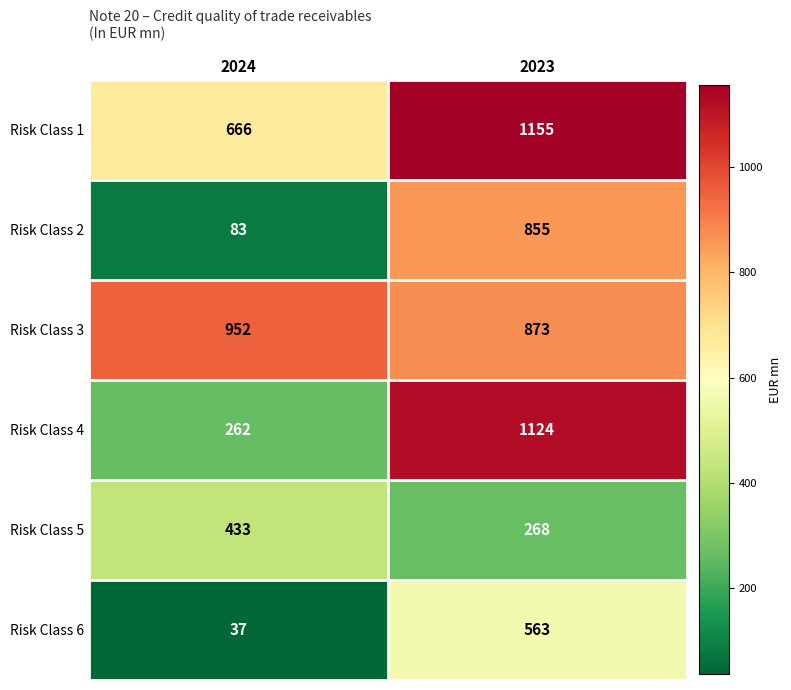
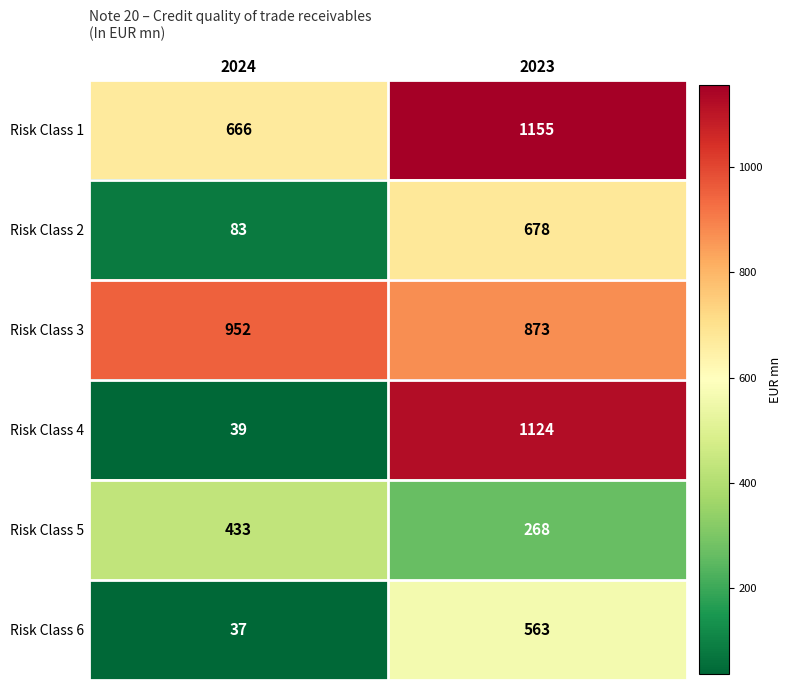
  {
    "Risk Class 1": {
      "2024": 666,
      "2023": 1155
    },
    "Risk Class 2": {
      "2024": 83,
-     "2023": 855
+     "2023": 678
    },
    "Risk Class 3": {
      "2024": 952,
      "2023": 873
    },
    "Risk Class 4": {
-     "2024": 262,
+     "2024": 39,
      "2023": 1124
    },
    "Risk Class 5": {
      "2024": 433,
      "2023": 268
    },
    "Risk Class 6": {
      "2024": 37,
      "2023": 563
    }
  }
